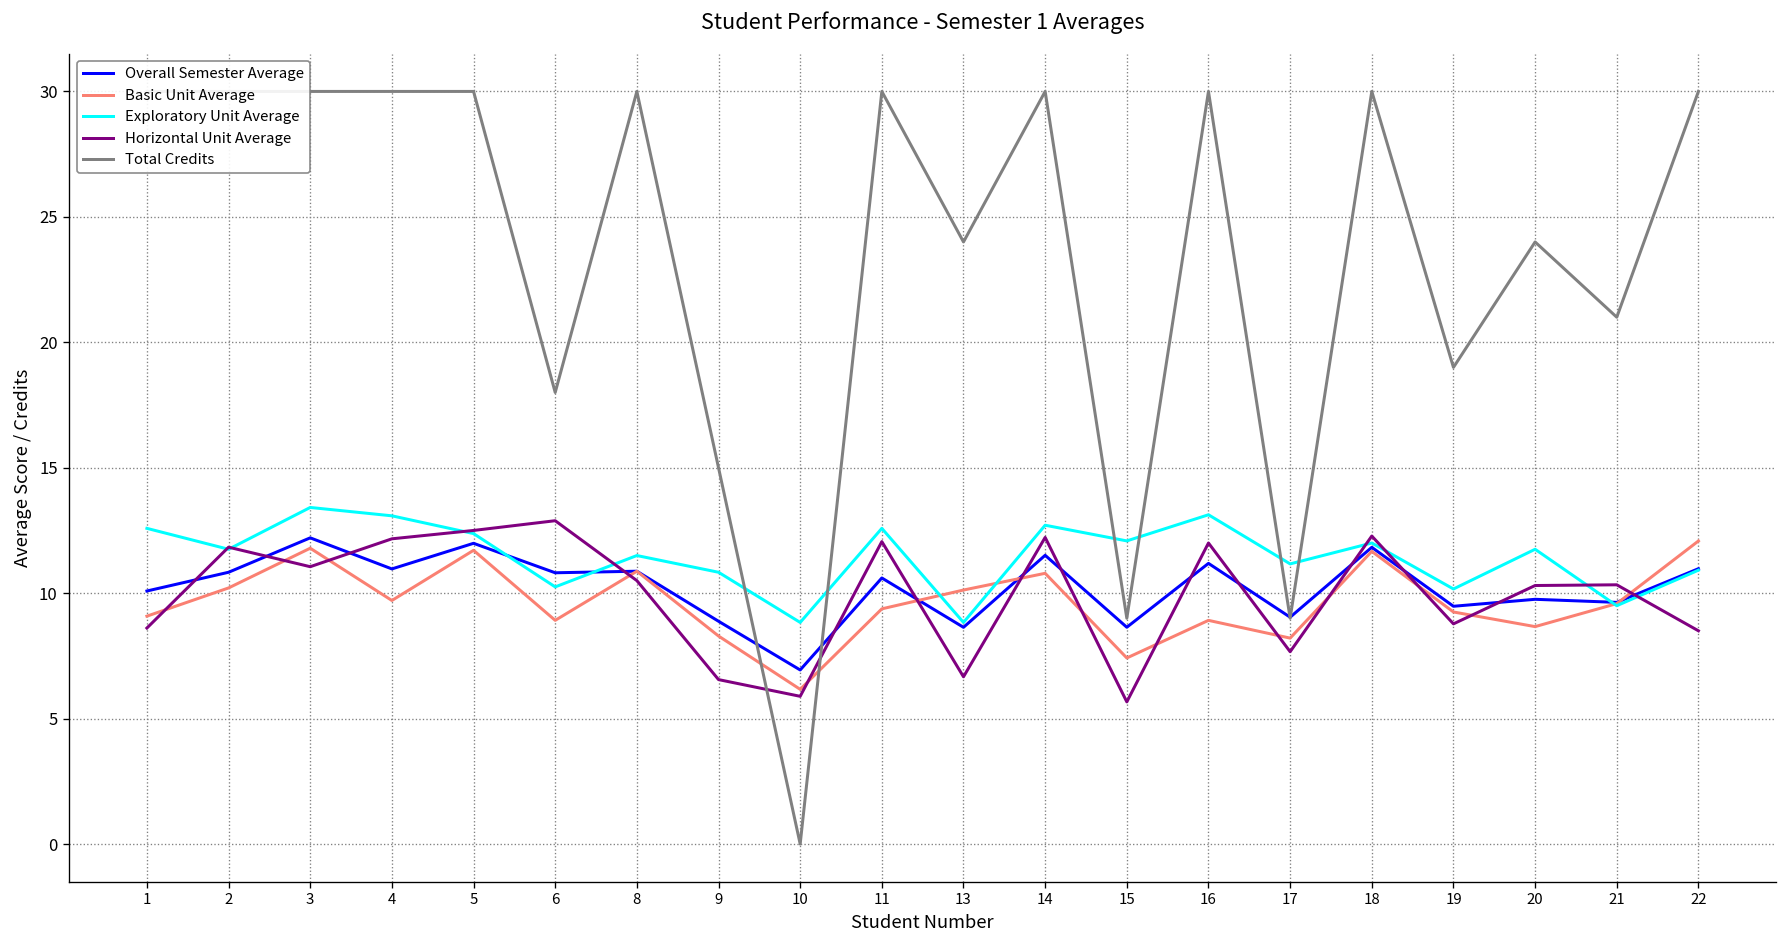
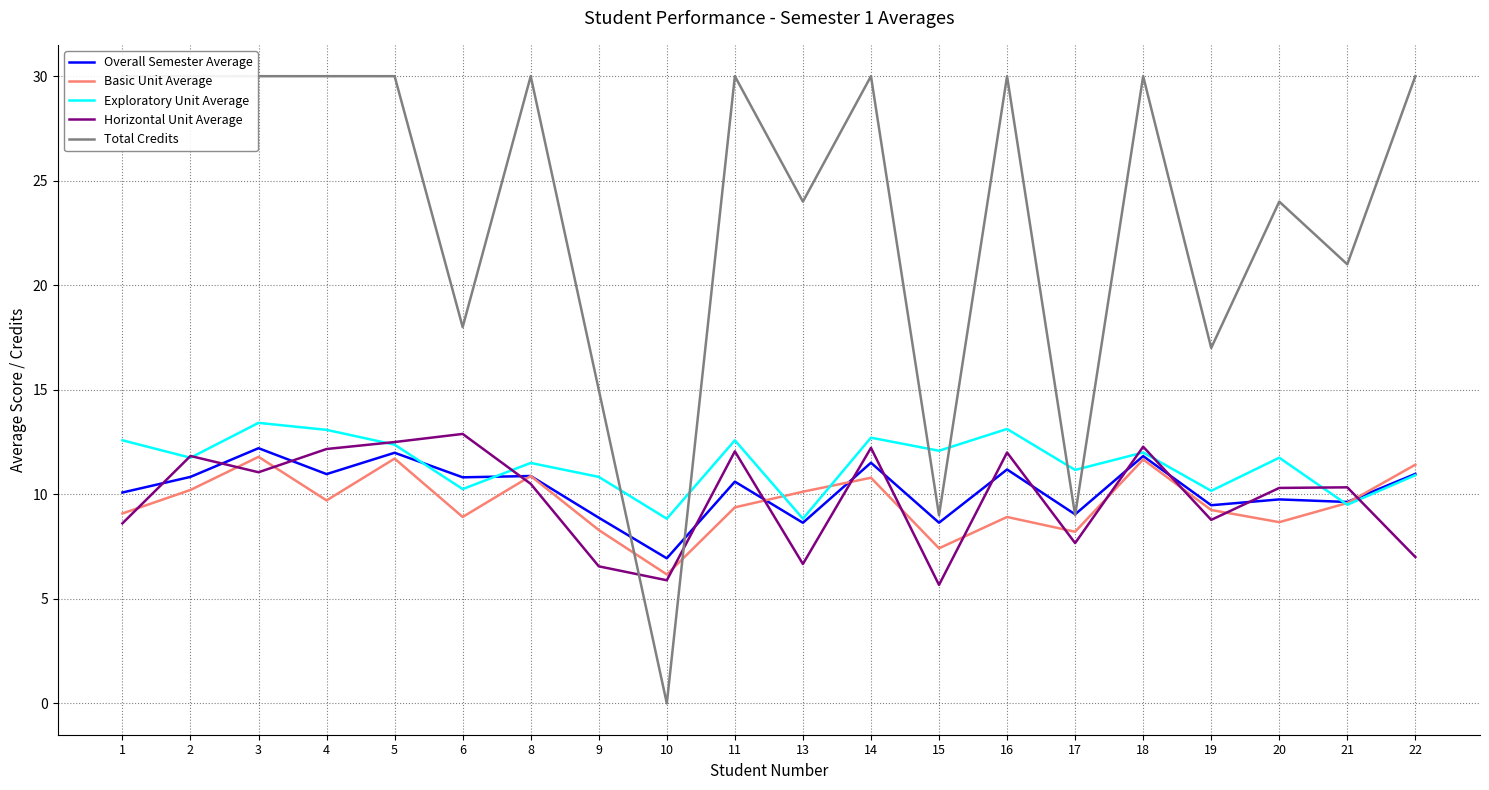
  {
    "Overall Semester Average": {
      "1": 10.1,
      "2": 10.8,
      "3": 12.2,
      "4": 11.0,
      "5": 12.0,
      "6": 10.8,
      "9": 8.9,
      "10": 6.9,
      "11": 10.6,
      "13": 8.6,
      "14": 11.5,
      "15": 8.6,
      "16": 11.2,
      "18": 11.8,
      "19": 9.5,
      "20": 9.8
    },
    "Basic Unit Average": {
      "1": 9.1,
      "2": 10.2,
      "3": 11.8,
      "4": 9.7,
      "5": 11.7,
      "6": 8.9,
      "9": 8.3,
      "10": 6.2,
      "11": 9.4,
      "13": 10.1,
      "14": 10.8,
      "15": 7.4,
      "16": 8.9,
      "17": 8.2,
      "18": 11.7,
      "19": 9.3,
      "20": 8.7,
-     "22": 12.1
+     "22": 11.4
    },
    "Exploratory Unit Average": {
      "1": 12.6,
      "3": 13.4,
      "4": 13.1,
      "5": 12.4,
      "6": 10.3,
      "8": 11.5,
      "9": 10.8,
      "10": 8.8,
      "11": 12.6,
      "13": 8.8,
      "14": 12.7,
      "15": 12.1,
      "16": 13.1,
      "17": 11.2,
      "18": 12.0,
      "19": 10.2,
      "20": 11.8
    },
    "Horizontal Unit Average": {
      "1": 8.6,
      "3": 11.1,
      "4": 12.2,
      "5": 12.5,
      "6": 12.9,
      "8": 10.5,
      "9": 6.6,
      "10": 5.9,
      "11": 12.1,
      "13": 6.7,
      "14": 12.2,
      "15": 5.7,
      "16": 12.0,
      "17": 7.7,
      "18": 12.3,
      "19": 8.8,
      "20": 10.3,
      "21": 10.3,
-     "22": 8.5
+     "22": 7.0
    },
    "Total Credits": {
      "3": 30,
      "4": 30,
      "5": 30,
      "6": 18,
      "8": 30,
      "9": 15,
      "10": 0,
      "11": 30,
      "13": 24,
      "14": 30,
      "15": 9,
      "16": 30,
      "18": 30,
-     "19": 19,
+     "19": 17,
      "20": 24,
      "21": 21,
      "22": 30
    }
  }
